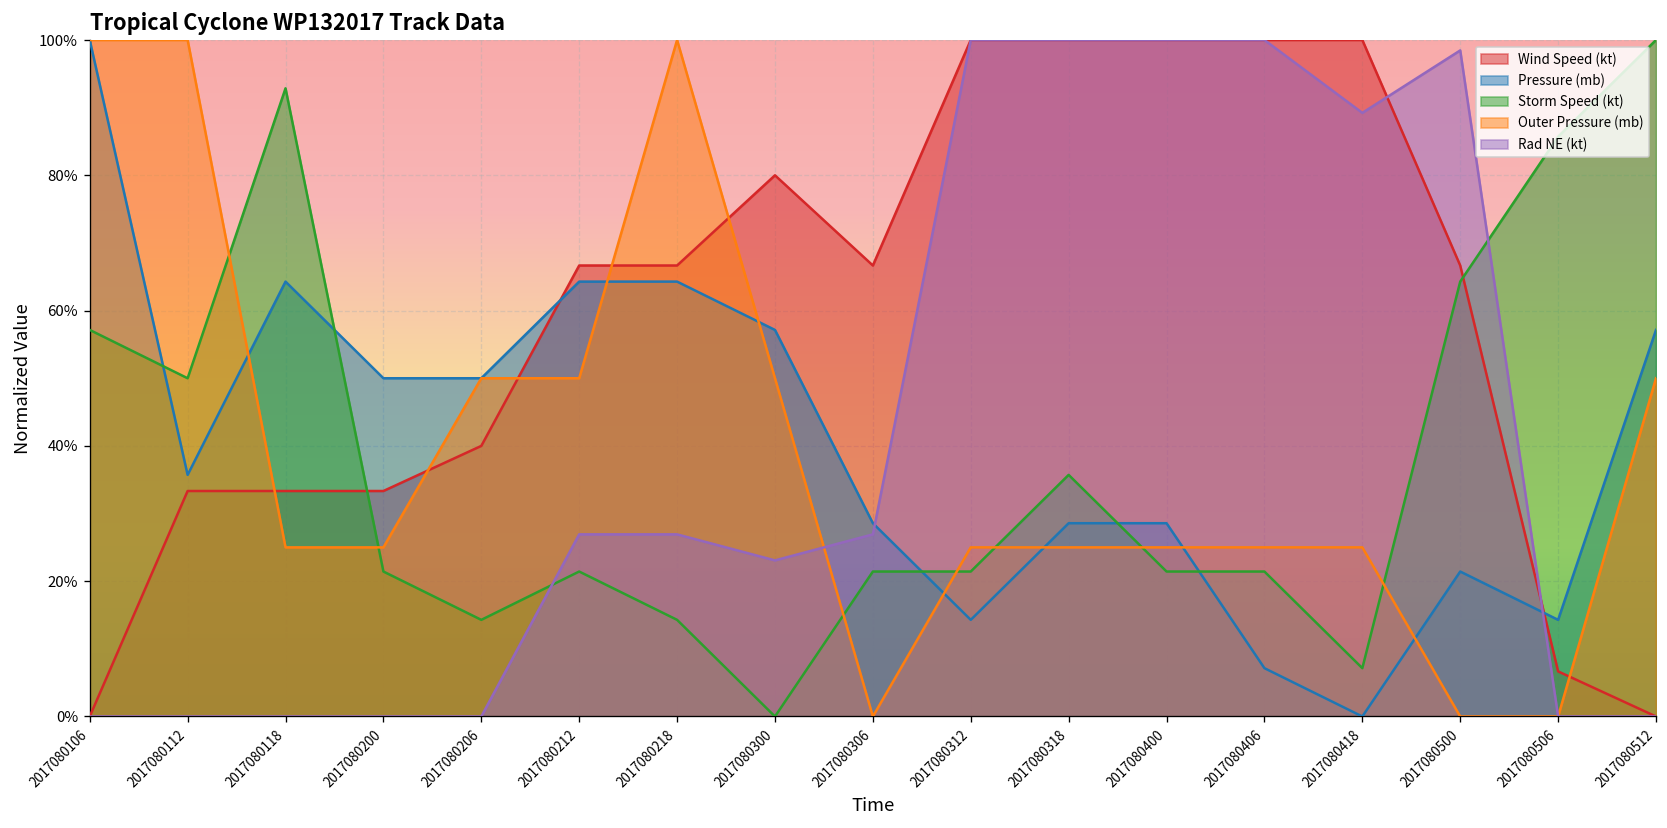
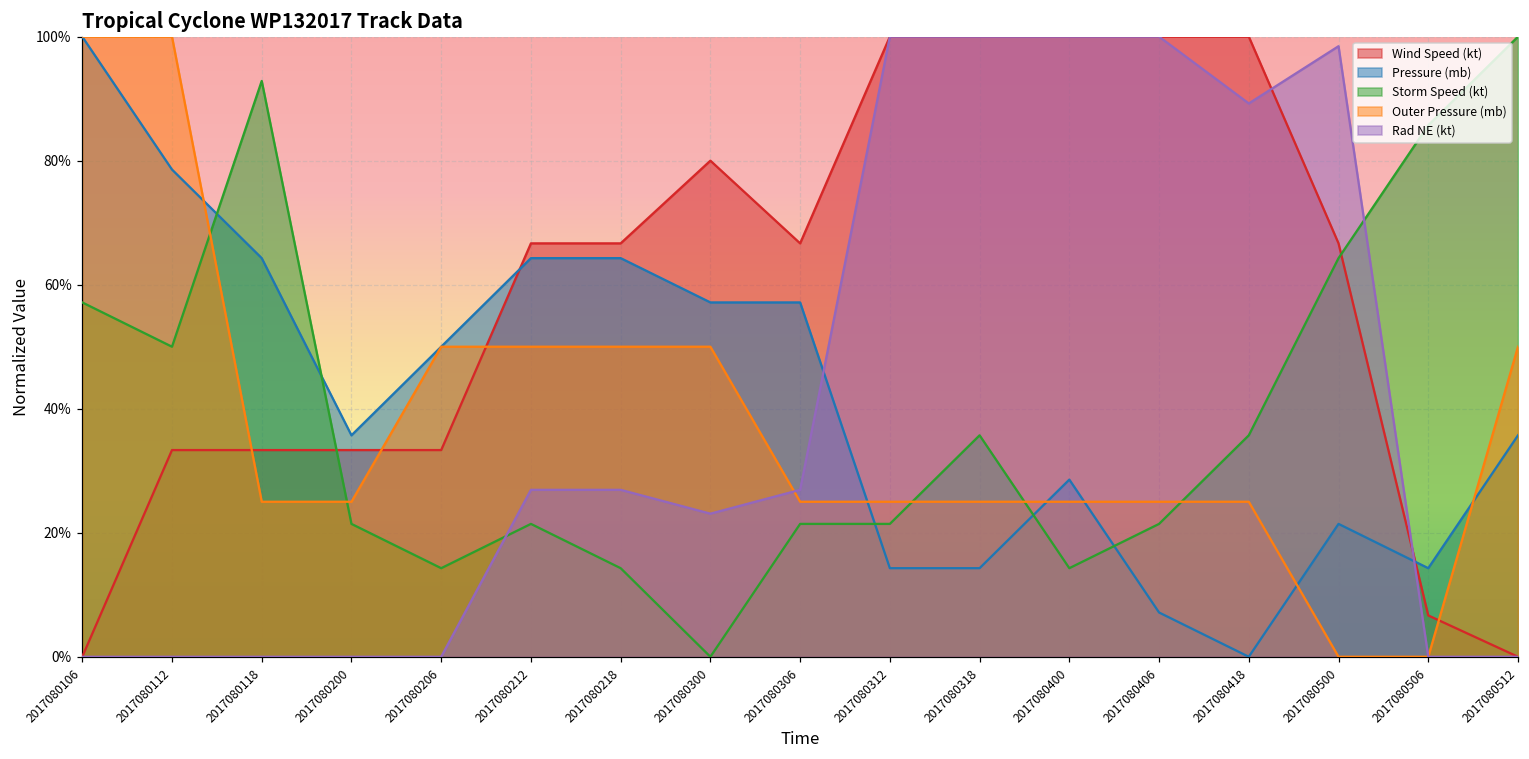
  {
    "Wind Speed (kt)": {
      "2017080112": "33%",
      "2017080118": "33%",
      "2017080200": "33%",
-     "2017080206": "40%",
+     "2017080206": "33%",
      "2017080212": "67%",
      "2017080218": "67%",
      "2017080300": "80%",
      "2017080306": "67%",
      "2017080418": "100%",
      "2017080500": "67%",
      "2017080506": "7%"
    },
    "Pressure (mb)": {
-     "2017080112": "36%",
+     "2017080112": "79%",
      "2017080118": "64%",
-     "2017080200": "50%",
+     "2017080200": "36%",
      "2017080212": "64%",
      "2017080218": "64%",
      "2017080300": "57%",
-     "2017080306": "29%",
+     "2017080306": "57%",
      "2017080312": "14%",
-     "2017080318": "29%",
+     "2017080318": "14%",
      "2017080400": "29%",
      "2017080406": "7%",
      "2017080418": "0%",
      "2017080500": "21%",
      "2017080506": "14%",
-     "2017080512": "57%"
+     "2017080512": "36%"
    },
    "Storm Speed (kt)": {
      "2017080106": "57%",
      "2017080112": "50%",
      "2017080118": "93%",
      "2017080200": "21%",
      "2017080206": "14%",
      "2017080212": "21%",
      "2017080218": "14%",
      "2017080300": "0%",
      "2017080306": "21%",
      "2017080312": "21%",
      "2017080318": "36%",
-     "2017080400": "21%",
+     "2017080400": "14%",
      "2017080406": "21%",
-     "2017080418": "7%",
+     "2017080418": "36%",
      "2017080500": "64%",
      "2017080512": "100%"
    },
    "Outer Pressure (mb)": {
      "2017080112": "100%",
      "2017080118": "25%",
      "2017080200": "25%",
      "2017080212": "50%",
-     "2017080218": "100%",
+     "2017080218": "50%",
      "2017080300": "50%",
-     "2017080306": "0%",
+     "2017080306": "25%",
      "2017080312": "25%",
      "2017080318": "25%",
      "2017080400": "25%",
      "2017080406": "25%",
      "2017080418": "25%",
      "2017080500": "0%",
      "2017080512": "50%"
    },
    "Rad NE (kt)": {
      "2017080112": "0%",
      "2017080118": "0%",
      "2017080200": "0%",
      "2017080206": "0%",
      "2017080212": "27%",
      "2017080218": "27%",
      "2017080300": "23%",
      "2017080306": "27%",
      "2017080418": "89%",
      "2017080500": "98%"
    }
  }
